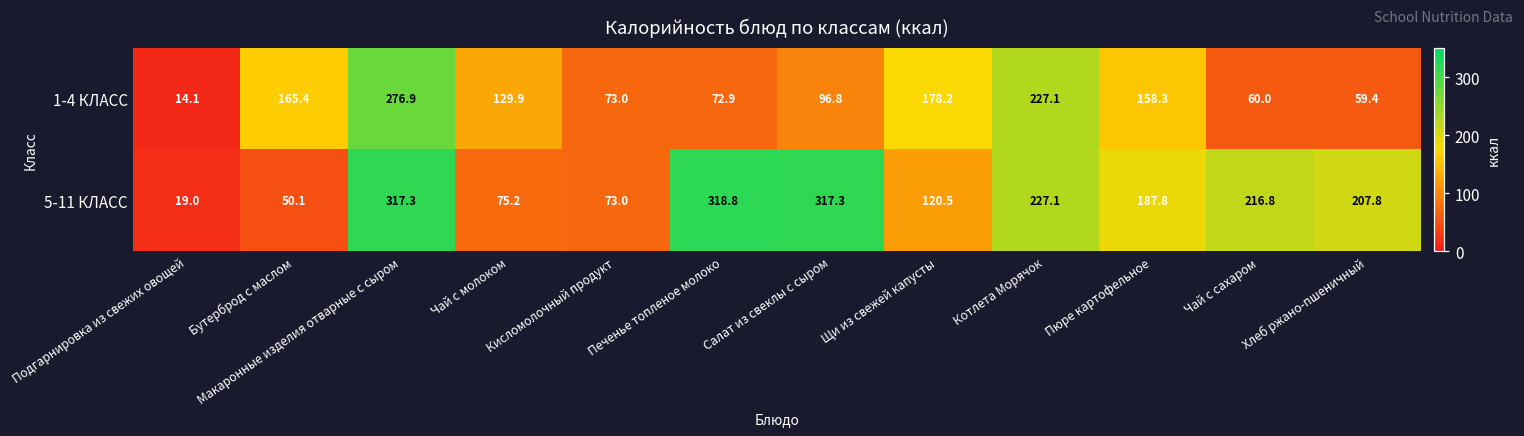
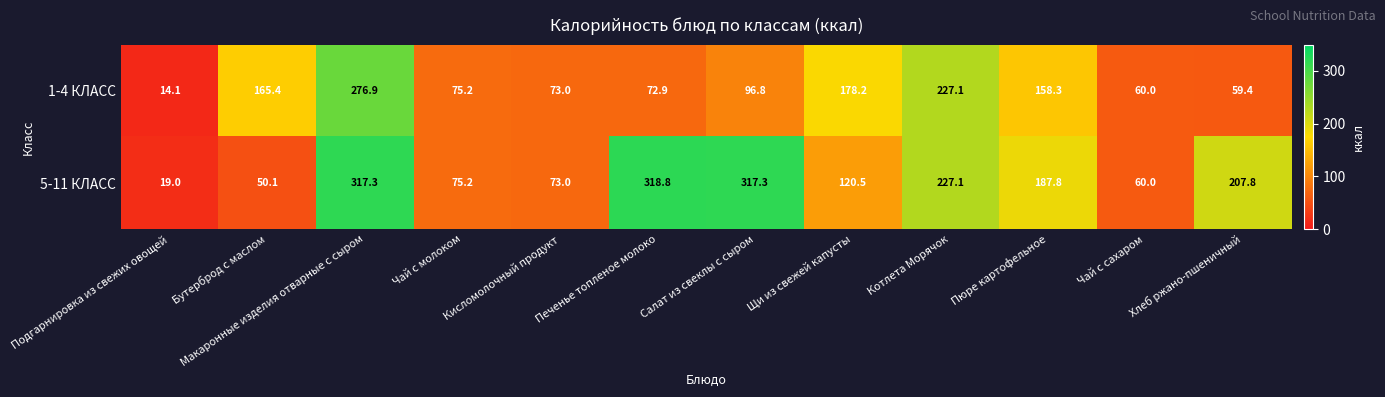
  {
    "1-4 КЛАСС": {
      "Подгарнировка из свежих овощей": 14.1,
      "Бутерброд с маслом": 165.4,
      "Макаронные изделия отварные с сыром": 276.9,
-     "Чай с молоком": 129.9,
+     "Чай с молоком": 75.2,
      "Кисломолочный продукт": 73.0,
      "Печенье топленое молоко": 72.9,
      "Салат из свеклы с сыром": 96.8,
      "Щи из свежей капусты": 178.2,
      "Котлета Морячок": 227.1,
      "Пюре картофельное": 158.3,
      "Чай с сахаром": 60.0,
      "Хлеб ржано-пшеничный": 59.4
    },
    "5-11 КЛАСС": {
      "Подгарнировка из свежих овощей": 19.0,
      "Бутерброд с маслом": 50.1,
      "Макаронные изделия отварные с сыром": 317.3,
      "Чай с молоком": 75.2,
      "Кисломолочный продукт": 73.0,
      "Печенье топленое молоко": 318.8,
      "Салат из свеклы с сыром": 317.3,
      "Щи из свежей капусты": 120.5,
      "Котлета Морячок": 227.1,
      "Пюре картофельное": 187.8,
-     "Чай с сахаром": 216.8,
+     "Чай с сахаром": 60.0,
      "Хлеб ржано-пшеничный": 207.8
    }
  }
